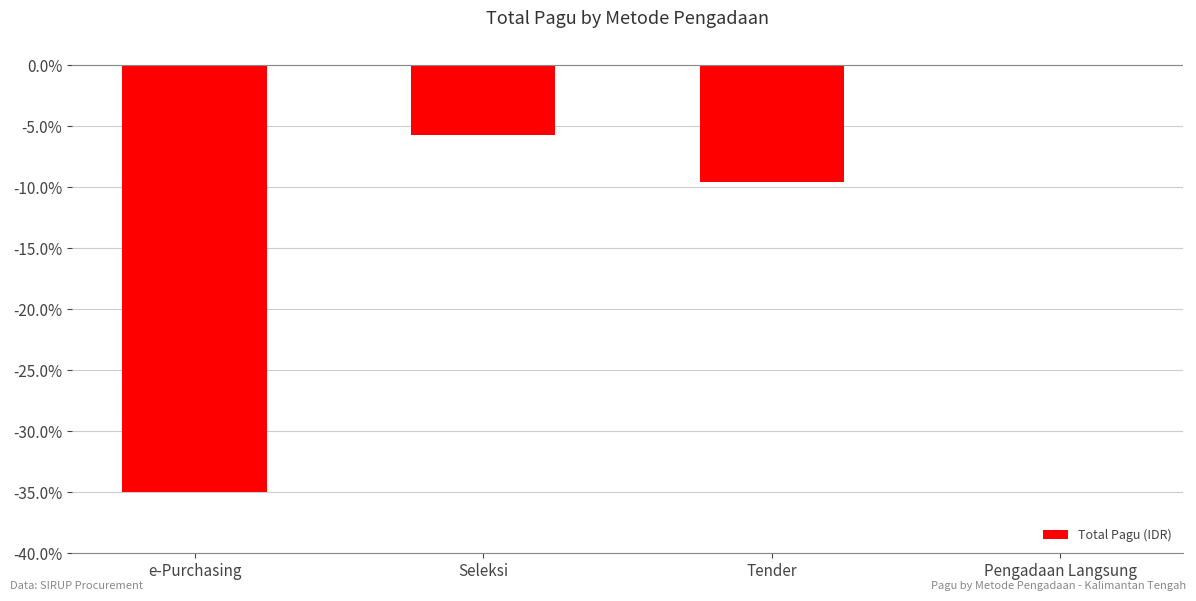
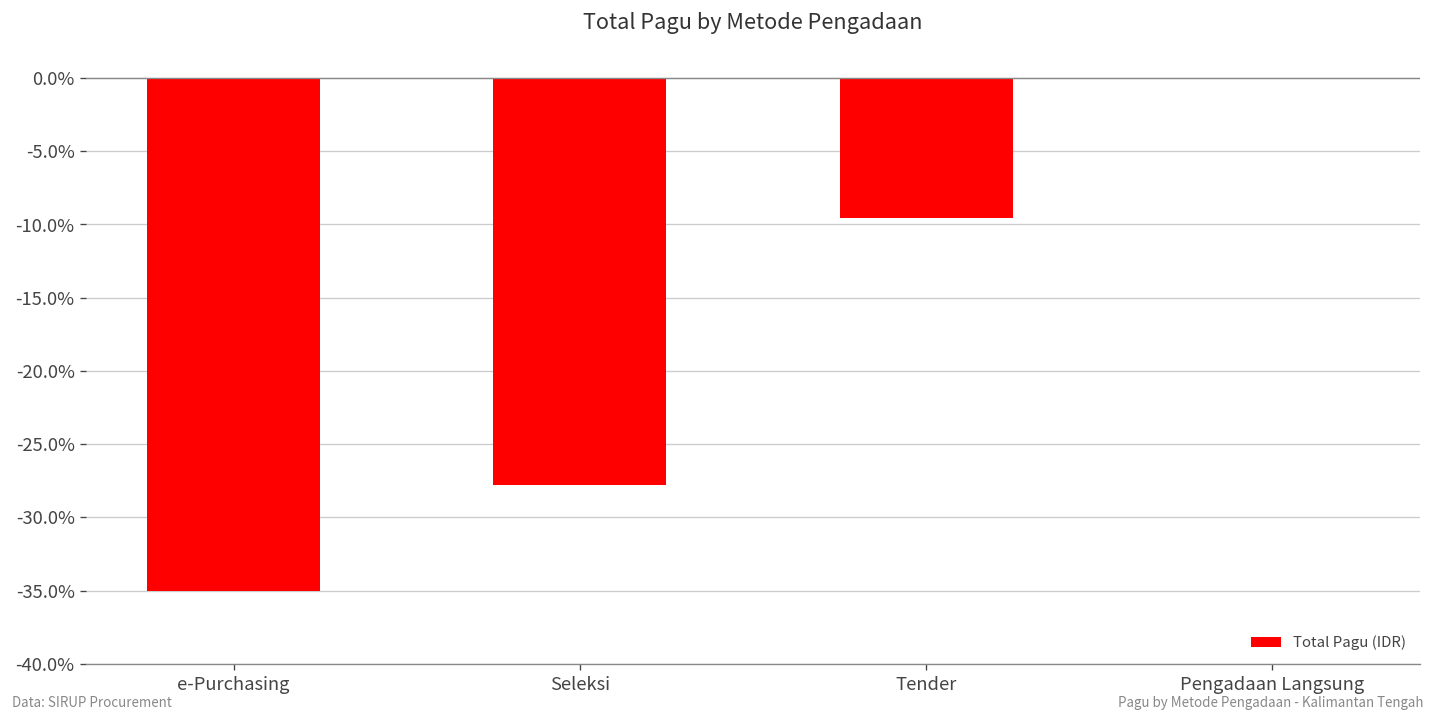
  {
    "e-Purchasing": "-35.0%",
-   "Seleksi": "-5.7%",
+   "Seleksi": "-27.8%",
    "Tender": "-9.6%"
  }
